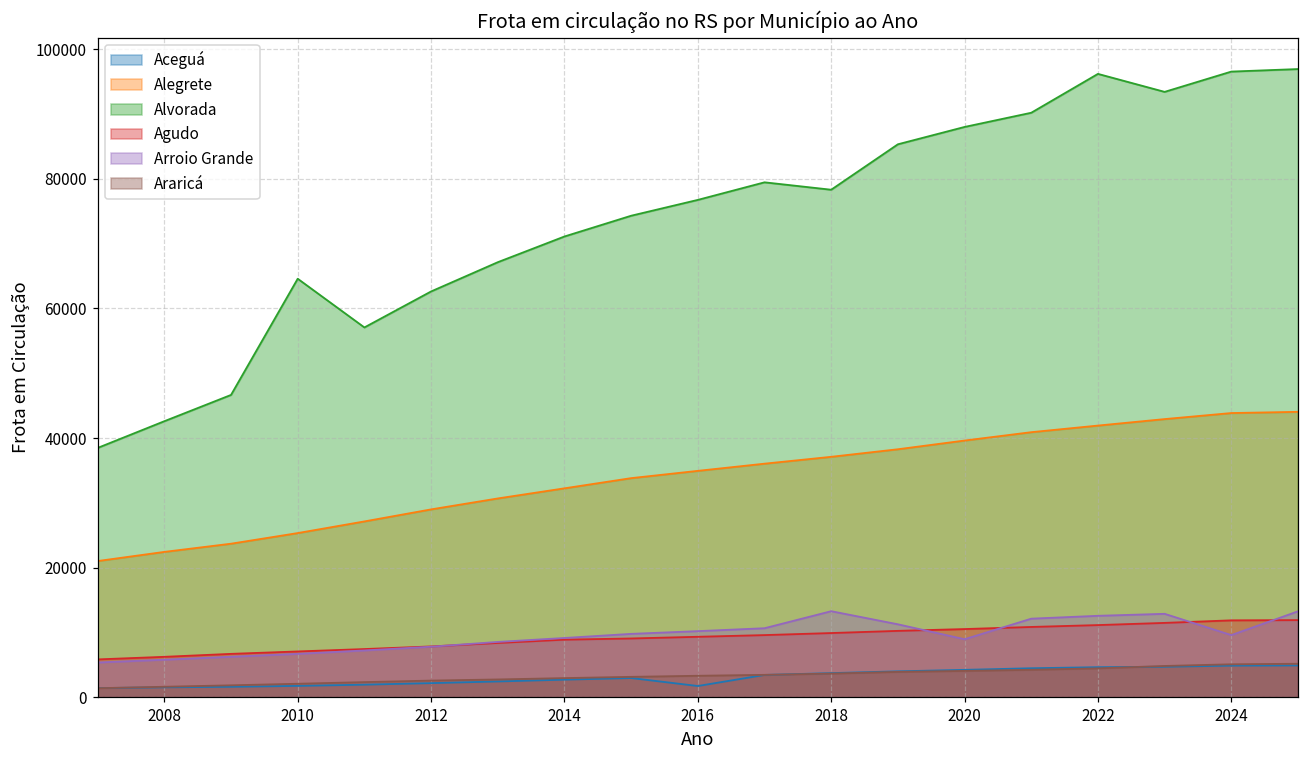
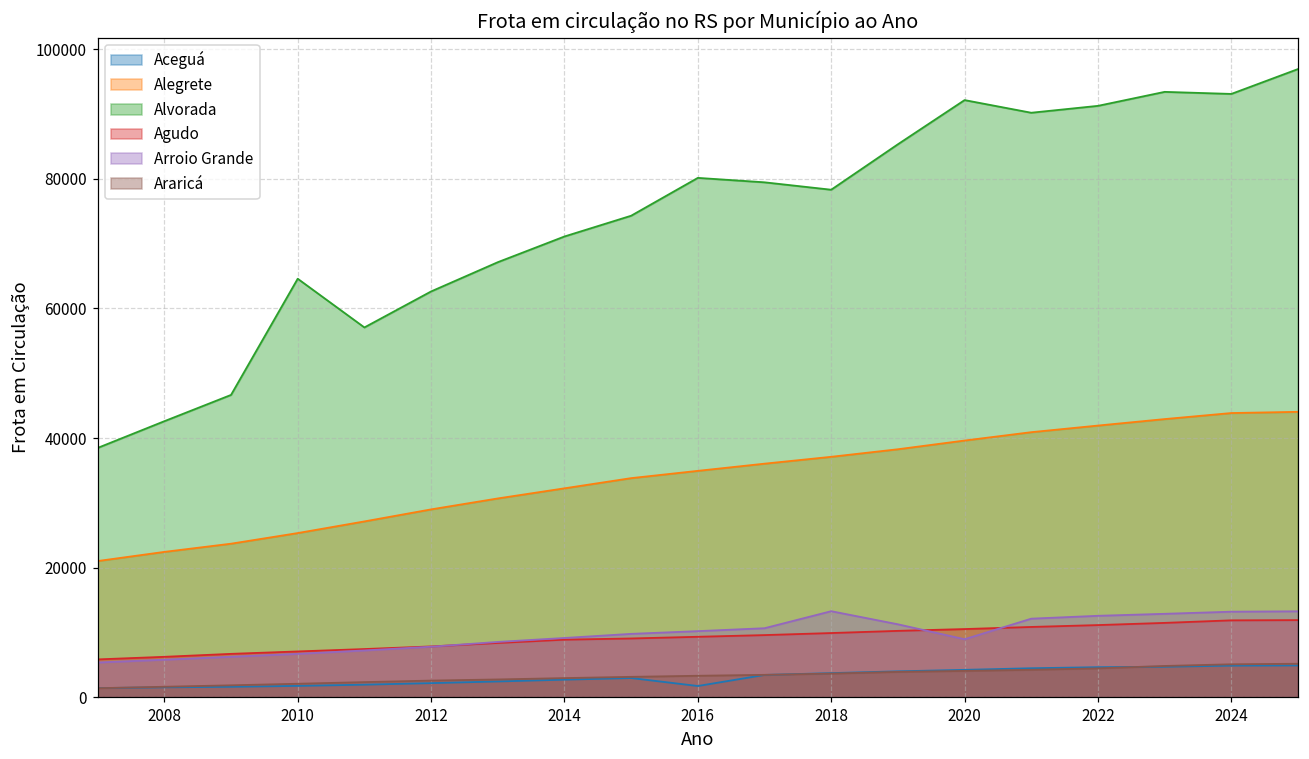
  {
    "Aceguá": {
      "2016": 2000
    },
    "Alvorada": {
      "2008": 43000,
      "2010": 65000,
      "2012": 63000,
      "2014": 71000,
-     "2016": 77000,
+     "2016": 80000,
      "2018": 78000,
-     "2020": 88000,
-     "2022": 96000,
-     "2024": 97000
+     "2020": 92000,
+     "2022": 91000,
+     "2024": 93000
    },
    "Arroio Grande": {
      "2008": 6000,
      "2016": 10000,
      "2018": 13000,
      "2020": 9000,
      "2022": 13000,
-     "2024": 10000
+     "2024": 13000
    }
  }
